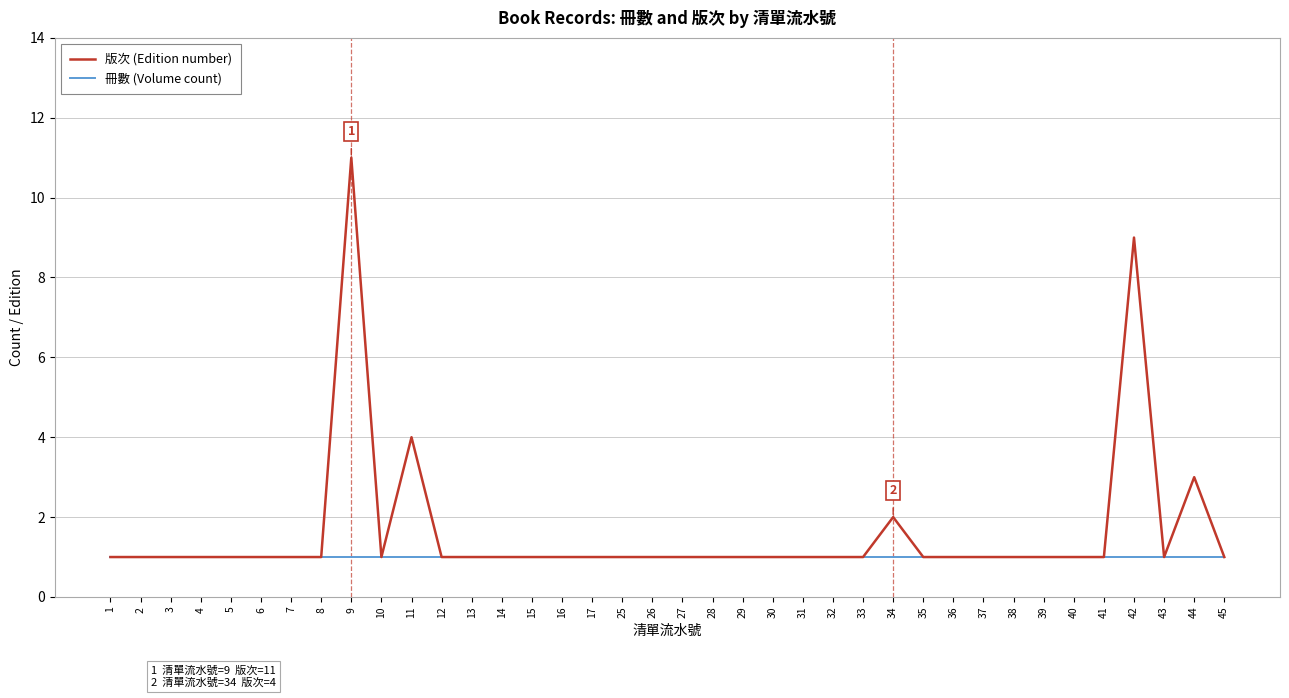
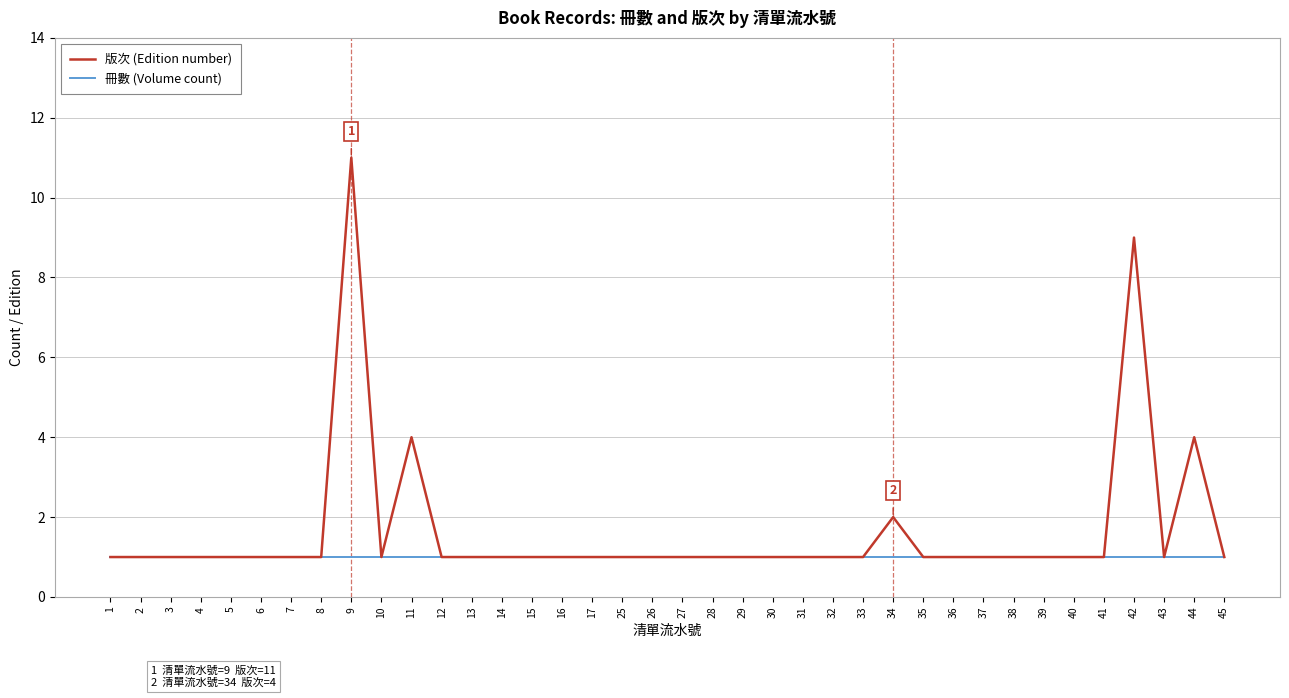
  {
    "版次 (Edition number)": {
      "11": 4,
      "42": 9,
-     "44": 3
+     "44": 4
    },
    "冊數 (Volume count)": {
      "9": 1,
      "11": 1,
      "34": 1,
      "42": 1,
      "44": 1
    }
  }
